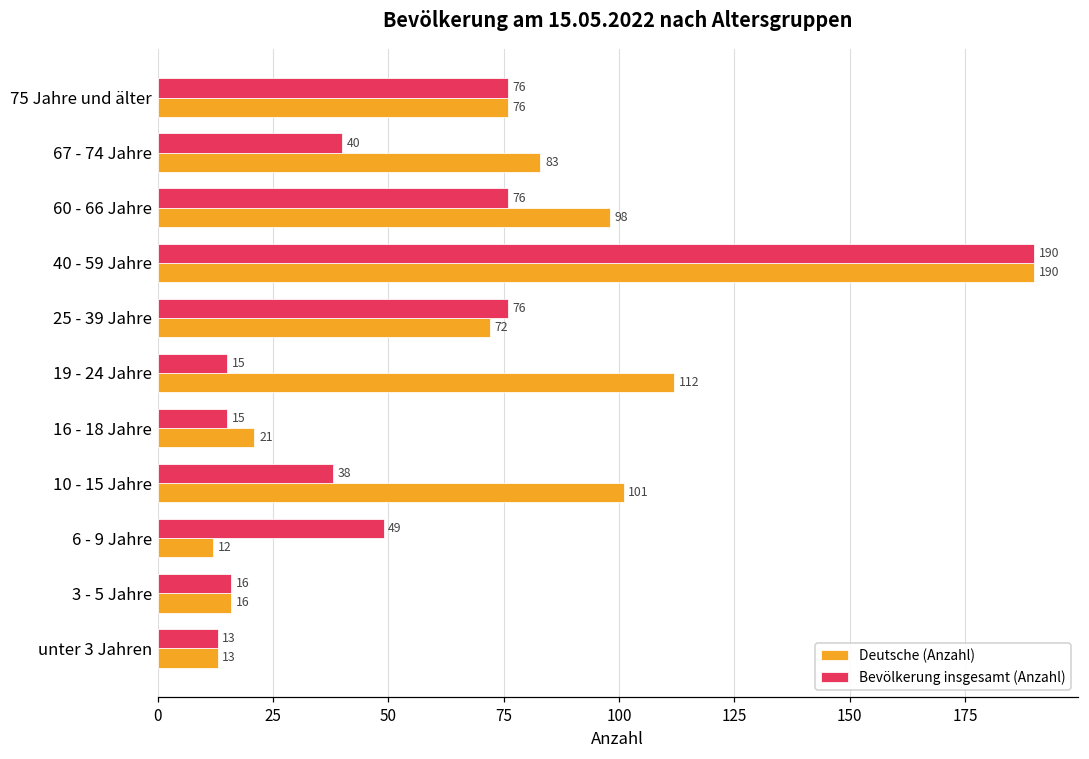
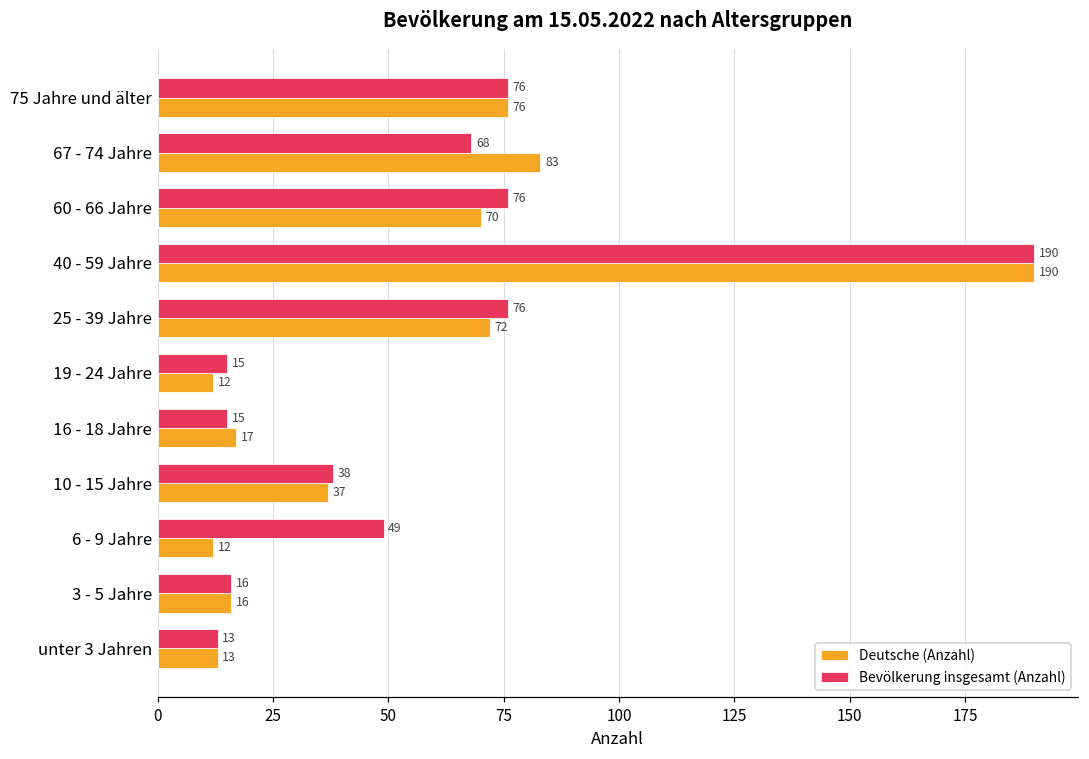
  {
    "Deutsche (Anzahl)": {
      "75 Jahre und älter": 76,
      "67 - 74 Jahre": 83,
-     "60 - 66 Jahre": 98,
+     "60 - 66 Jahre": 70,
      "40 - 59 Jahre": 190,
      "25 - 39 Jahre": 72,
-     "19 - 24 Jahre": 112,
-     "16 - 18 Jahre": 21,
-     "10 - 15 Jahre": 101,
+     "19 - 24 Jahre": 12,
+     "16 - 18 Jahre": 17,
+     "10 - 15 Jahre": 37,
      "6 - 9 Jahre": 12,
      "3 - 5 Jahre": 16,
      "unter 3 Jahren": 13
    },
    "Bevölkerung insgesamt (Anzahl)": {
      "75 Jahre und älter": 76,
-     "67 - 74 Jahre": 40,
+     "67 - 74 Jahre": 68,
      "60 - 66 Jahre": 76,
      "40 - 59 Jahre": 190,
      "25 - 39 Jahre": 76,
      "19 - 24 Jahre": 15,
      "16 - 18 Jahre": 15,
      "10 - 15 Jahre": 38,
      "6 - 9 Jahre": 49,
      "3 - 5 Jahre": 16,
      "unter 3 Jahren": 13
    }
  }
